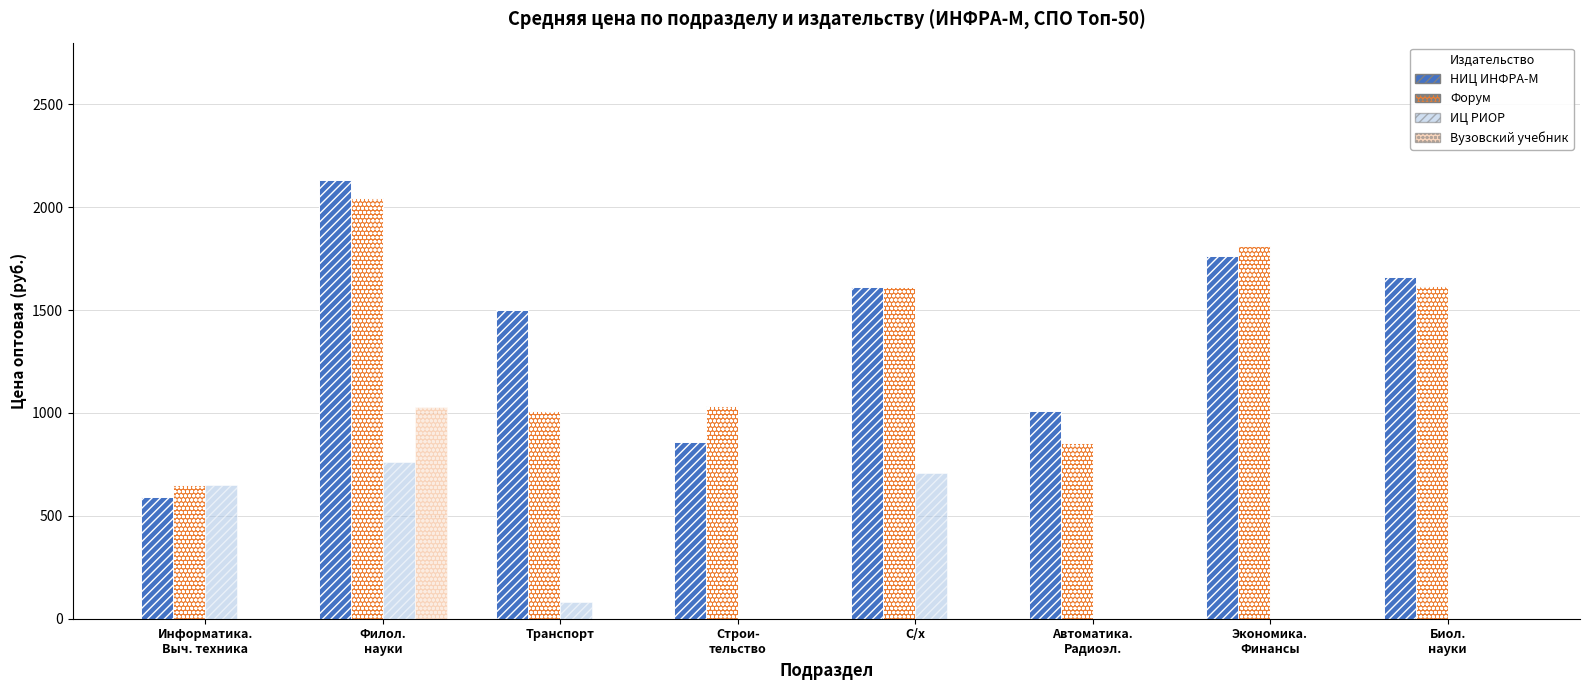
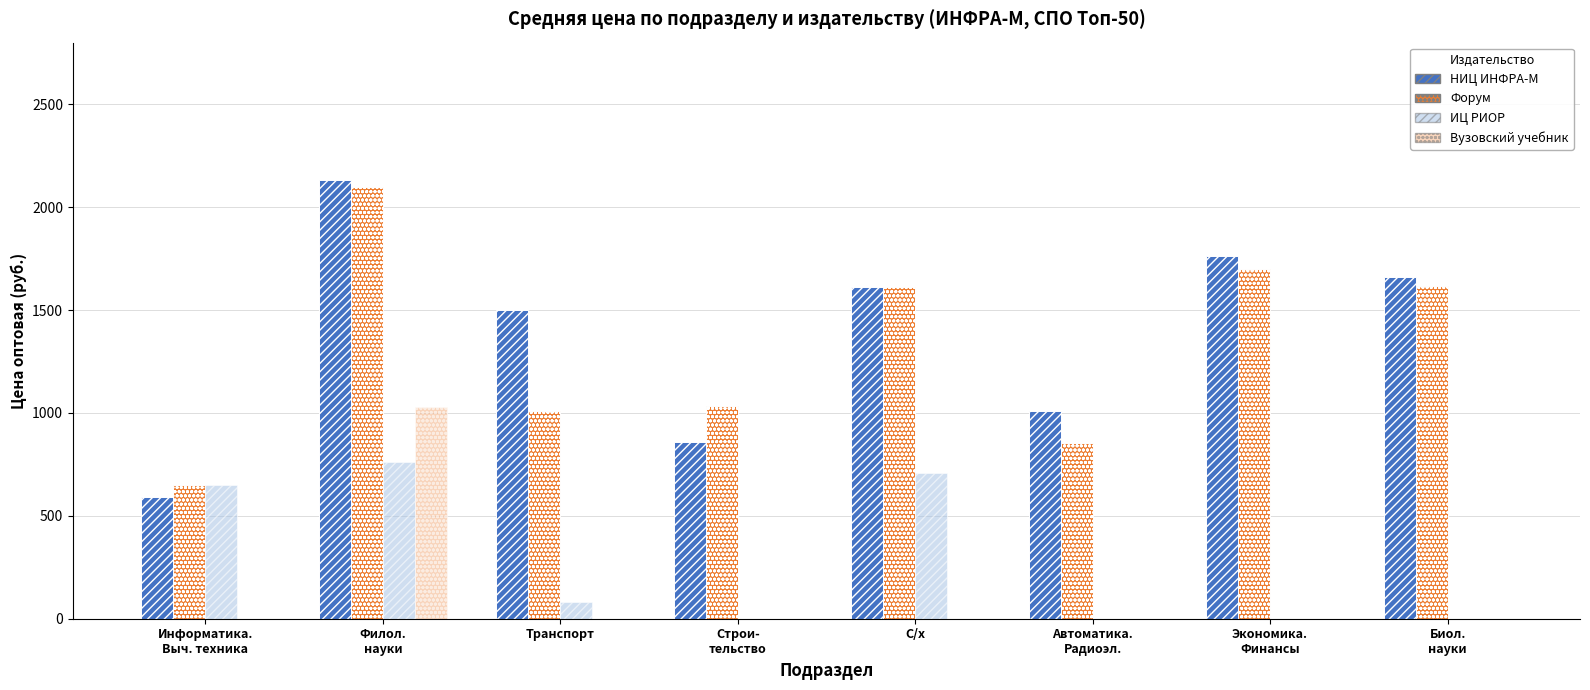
  {
    "НИЦ ИНФРА-М": {
      "Информатика. Выч. техника": 590,
      "Филол. науки": 2130,
      "Транспорт": 1500,
      "Строи- тельство": 860,
      "С/х": 1610,
      "Автоматика. Радиоэл.": 1010,
      "Экономика. Финансы": 1760,
      "Биол. науки": 1660
    },
    "Форум": {
      "Информатика. Выч. техника": 650,
-     "Филол. науки": 2050,
+     "Филол. науки": 2100,
      "Транспорт": 1010,
      "Строи- тельство": 1030,
      "С/х": 1610,
      "Автоматика. Радиоэл.": 850,
-     "Экономика. Финансы": 1810,
+     "Экономика. Финансы": 1700,
      "Биол. науки": 1620
    },
    "ИЦ РИОР": {
      "Информатика. Выч. техника": 650,
      "Филол. науки": 760,
      "Транспорт": 80,
      "Строи- тельство": 0,
      "С/х": 710,
      "Автоматика. Радиоэл.": 0,
      "Экономика. Финансы": 0,
      "Биол. науки": 0
    },
    "Вузовский учебник": {
      "Информатика. Выч. техника": 0,
      "Филол. науки": 1030,
      "Транспорт": 0,
      "Строи- тельство": 0,
      "С/х": 0,
      "Автоматика. Радиоэл.": 0,
      "Экономика. Финансы": 0,
      "Биол. науки": 0
    }
  }
